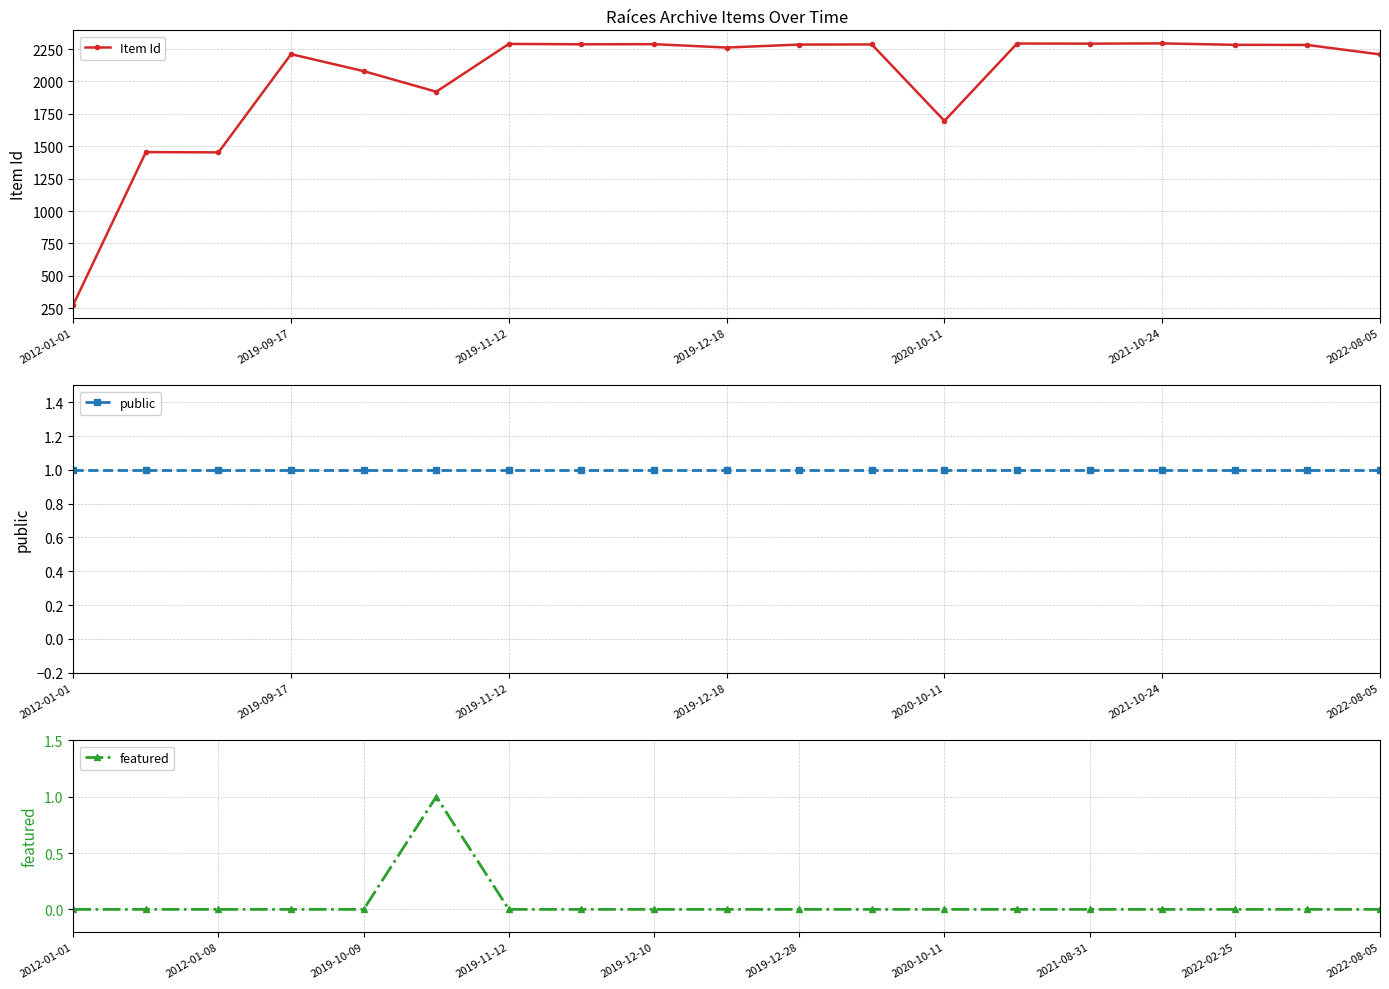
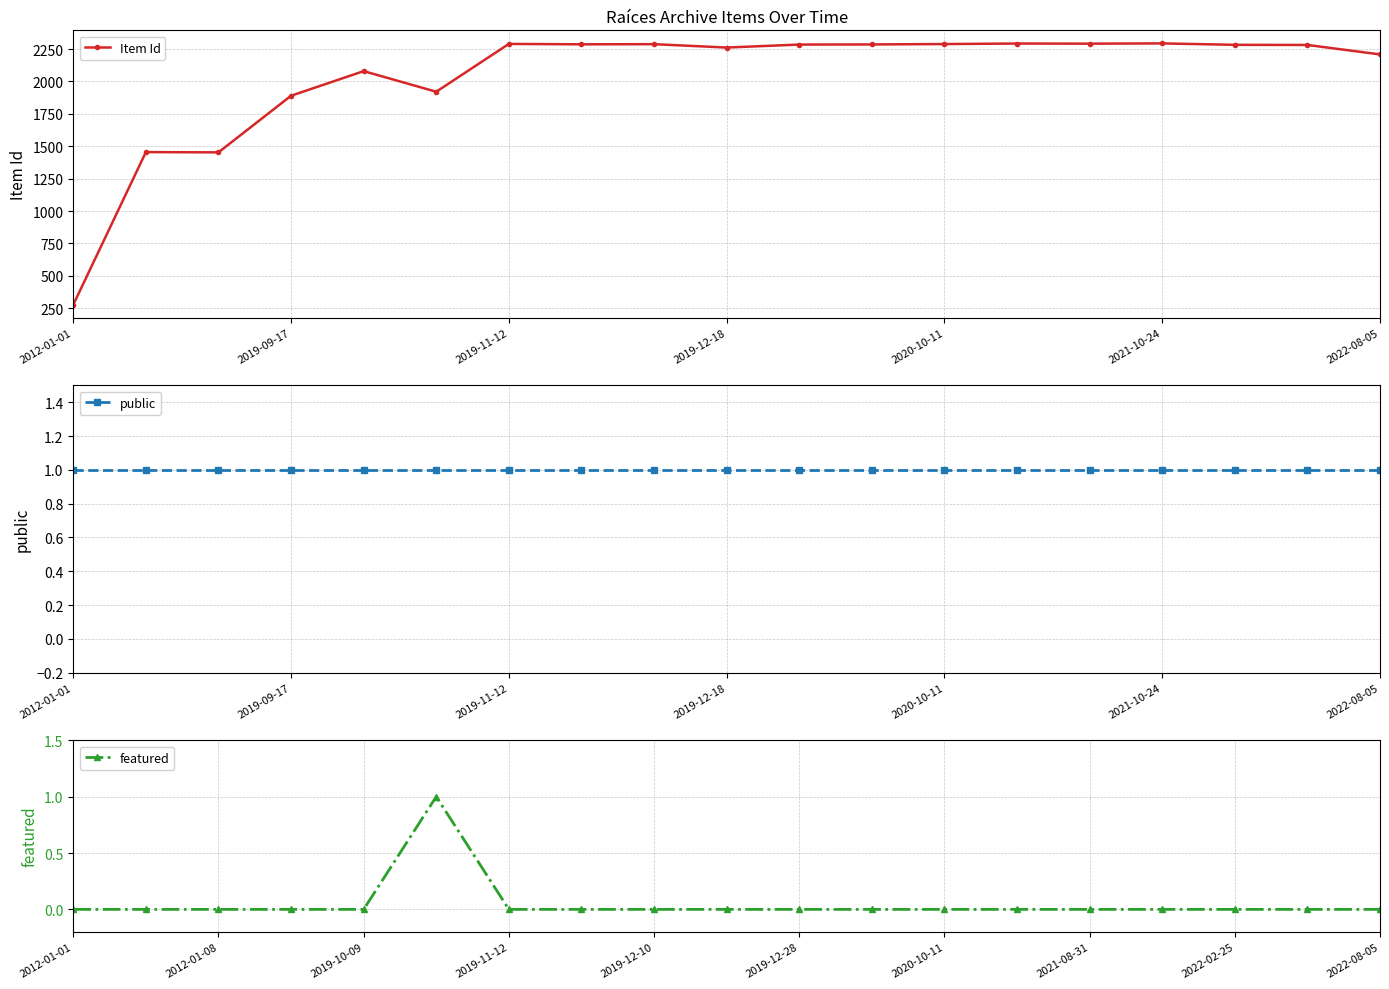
  {
    "Raíces Archive Items Over Time": {
      "2012-01-01": 280,
-     "2019-09-17": 2210,
+     "2019-09-17": 1890,
      "2019-11-12": 2290,
      "2019-12-18": 2260,
-     "2020-10-11": 1700,
+     "2020-10-11": 2290,
      "2021-10-24": 2290,
      "2022-08-05": 2210
    }
  }
